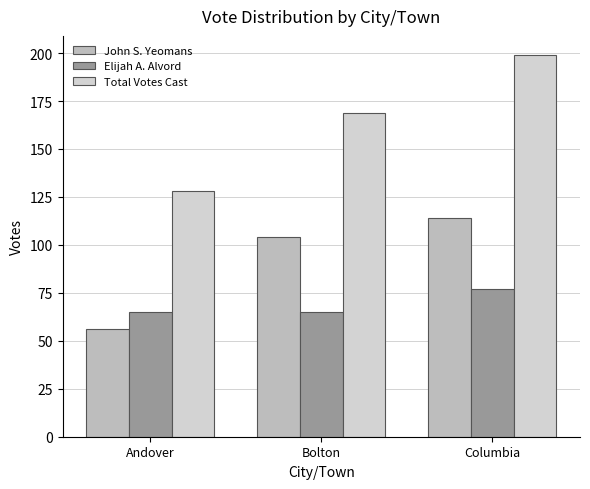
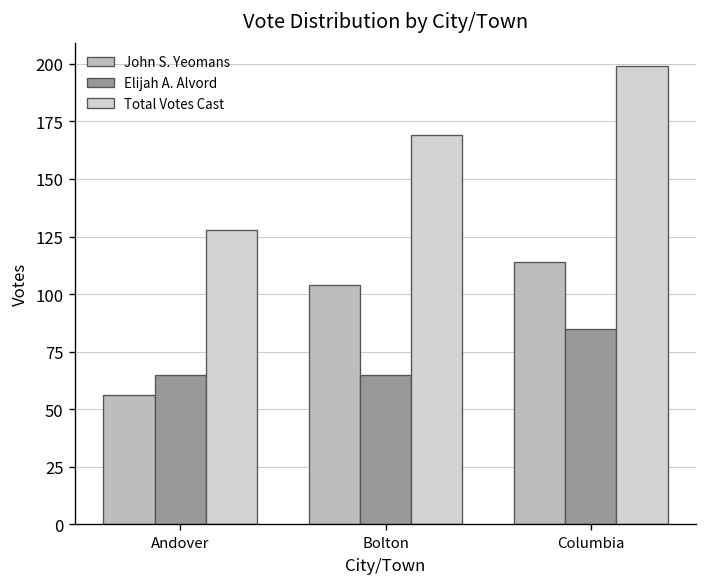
  {
    "Elijah A. Alvord": {
      "Andover": 65,
      "Bolton": 65,
-     "Columbia": 77
+     "Columbia": 85
    }
  }
